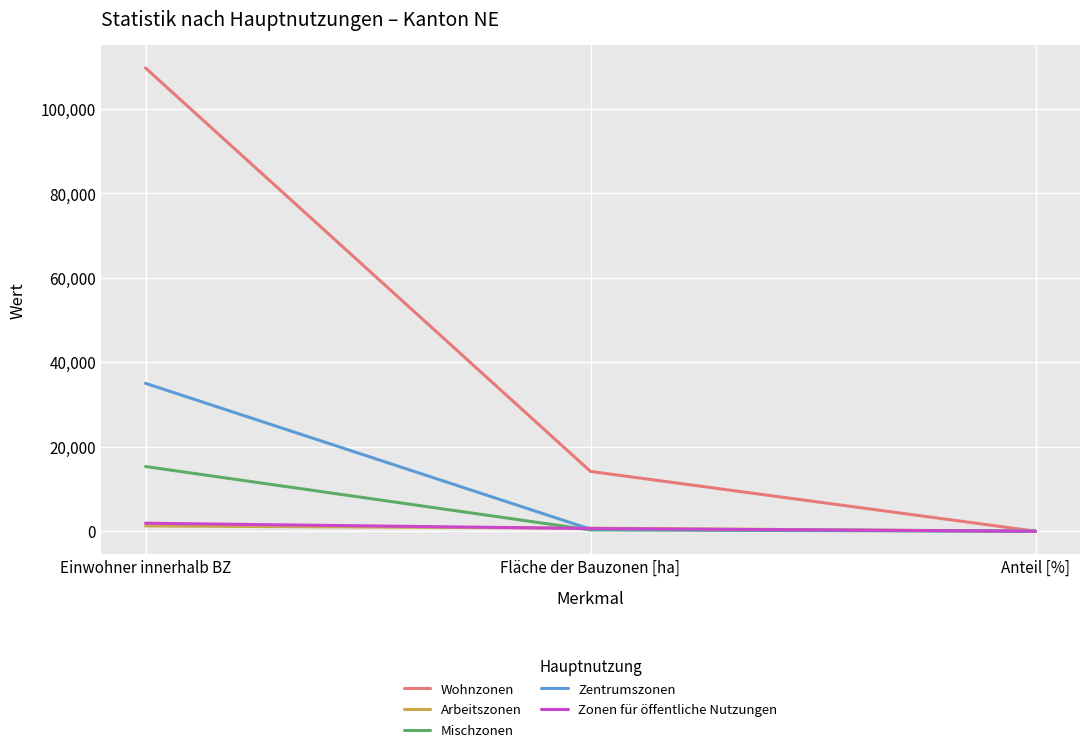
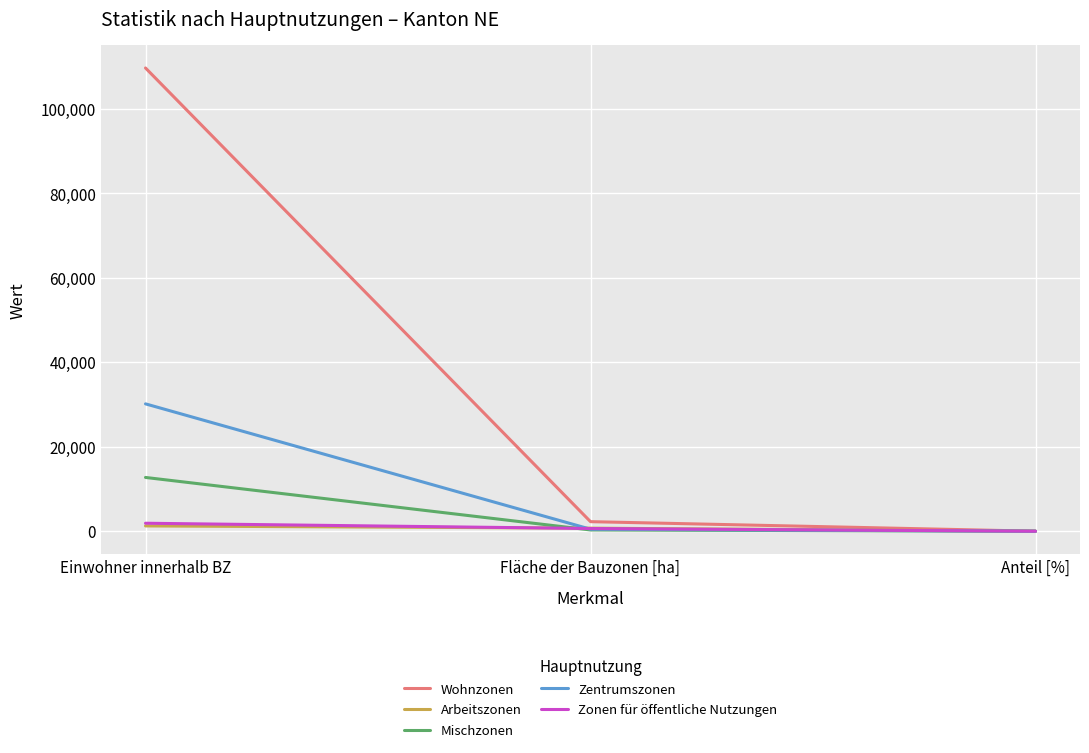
  {
    "Wohnzonen": {
      "Einwohner innerhalb BZ": "110,000",
-     "Fläche der Bauzonen [ha]": "14,000"
+     "Fläche der Bauzonen [ha]": "2,000"
    },
    "Arbeitszonen": {
      "Einwohner innerhalb BZ": "1,000"
    },
    "Mischzonen": {
-     "Einwohner innerhalb BZ": "15,000"
+     "Einwohner innerhalb BZ": "13,000"
    },
    "Zentrumszonen": {
-     "Einwohner innerhalb BZ": "35,000"
+     "Einwohner innerhalb BZ": "30,000"
    },
    "Zonen für öffentliche Nutzungen": {
      "Einwohner innerhalb BZ": "2,000"
    }
  }
